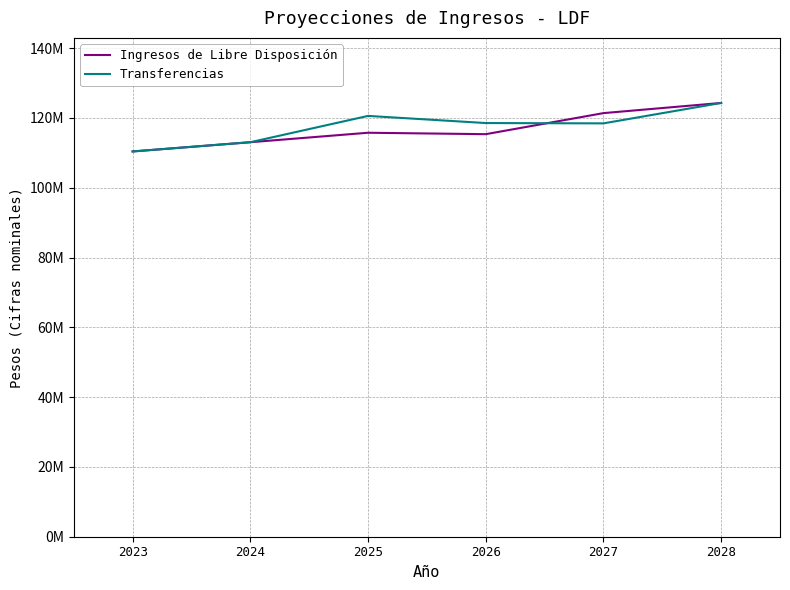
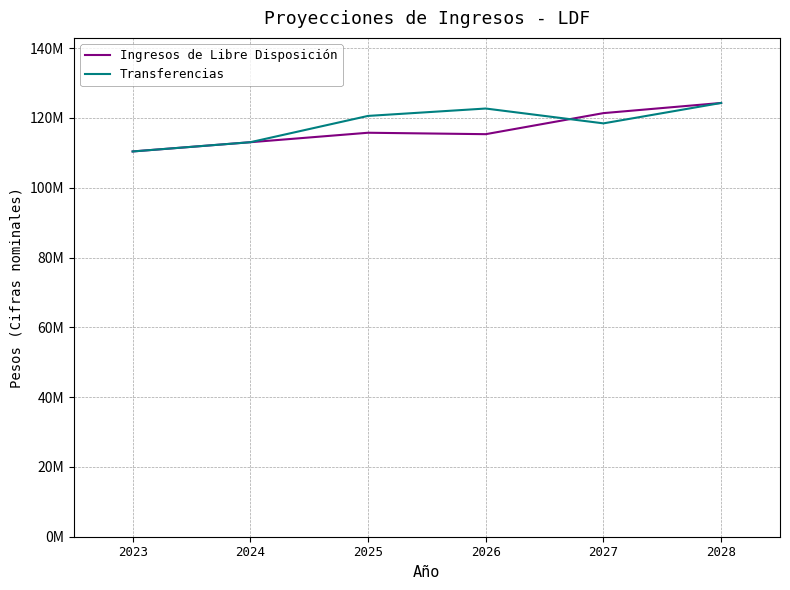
  {
    "Ingresos de Libre Disposición": {
      "2025": 116000000,
      "2026": 115000000,
      "2027": 121000000
    },
    "Transferencias": {
      "2025": 121000000,
-     "2026": 119000000,
+     "2026": 123000000,
      "2027": 118000000
    }
  }
